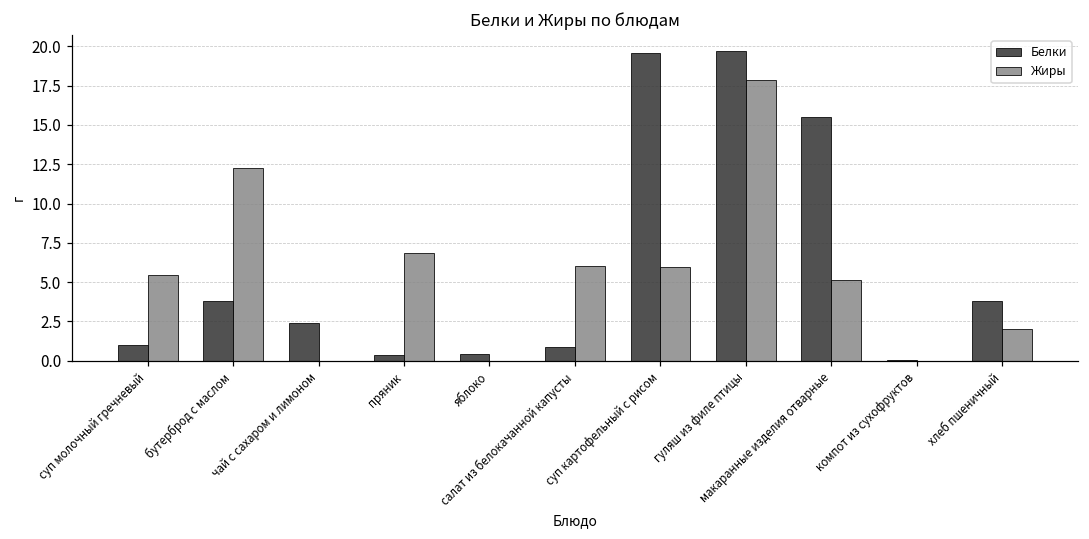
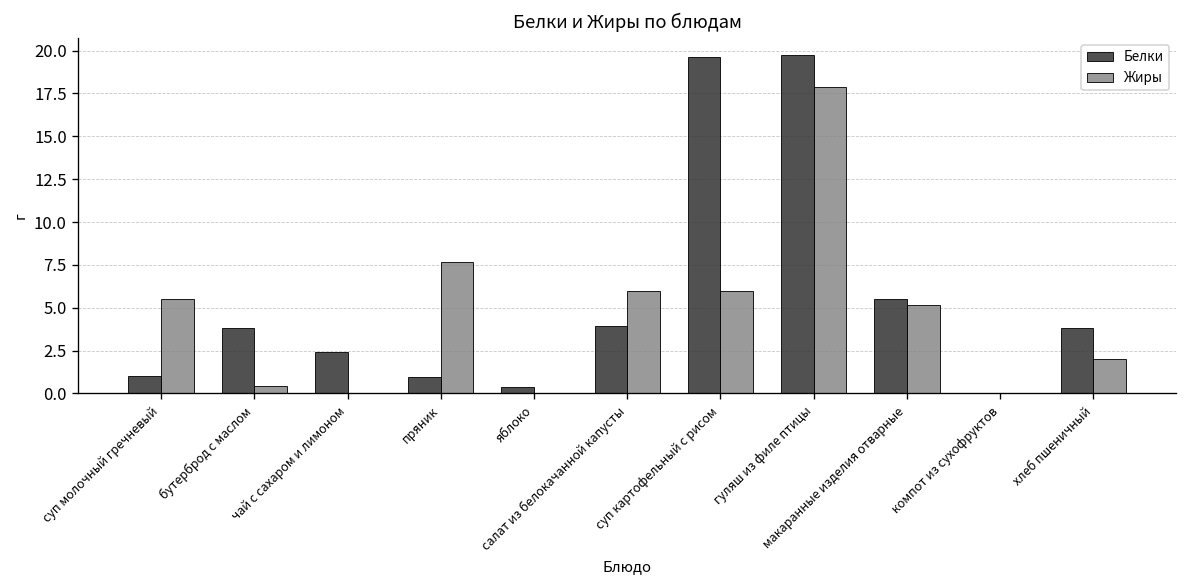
  {
    "Белки": {
      "суп молочный гречневый": 1.0,
      "бутерброд с маслом": 3.8,
      "чай с сахаром и лимоном": 2.4,
-     "пряник": 0.4,
+     "пряник": 1.0,
      "яблоко": 0.4,
-     "салат из белокачанной капусты": 0.9,
+     "салат из белокачанной капусты": 3.9,
      "суп картофельный с рисом": 19.6,
      "гуляш из филе птицы": 19.7,
-     "макаранные изделия отварные": 15.5,
+     "макаранные изделия отварные": 5.5,
      "хлеб пшеничный": 3.8
    },
    "Жиры": {
      "суп молочный гречневый": 5.5,
-     "бутерброд с маслом": 12.3,
+     "бутерброд с маслом": 0.5,
      "чай с сахаром и лимоном": 0.0,
-     "пряник": 6.9,
+     "пряник": 7.7,
      "яблоко": 0.0,
      "салат из белокачанной капусты": 6.0,
      "суп картофельный с рисом": 6.0,
      "гуляш из филе птицы": 17.9,
      "макаранные изделия отварные": 5.1,
      "компот из сухофруктов": 0.0,
      "хлеб пшеничный": 2.0
    }
  }
